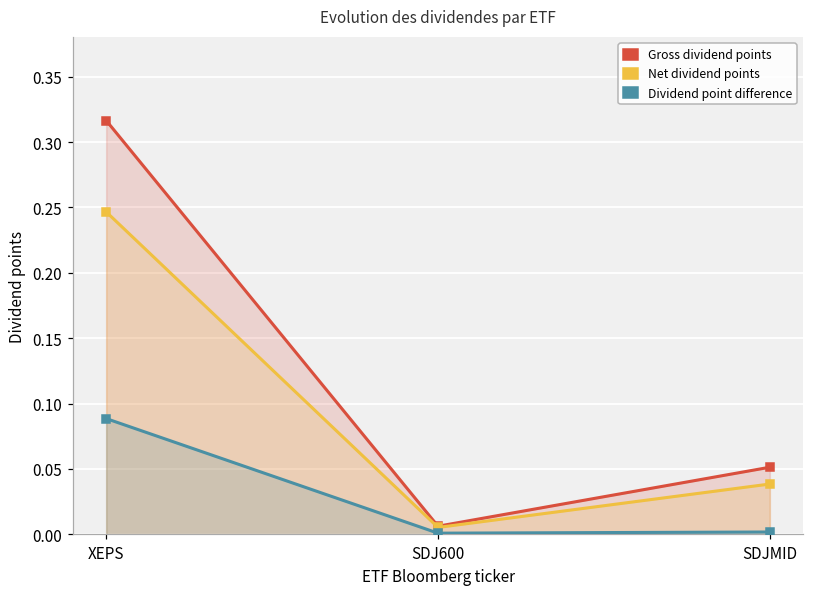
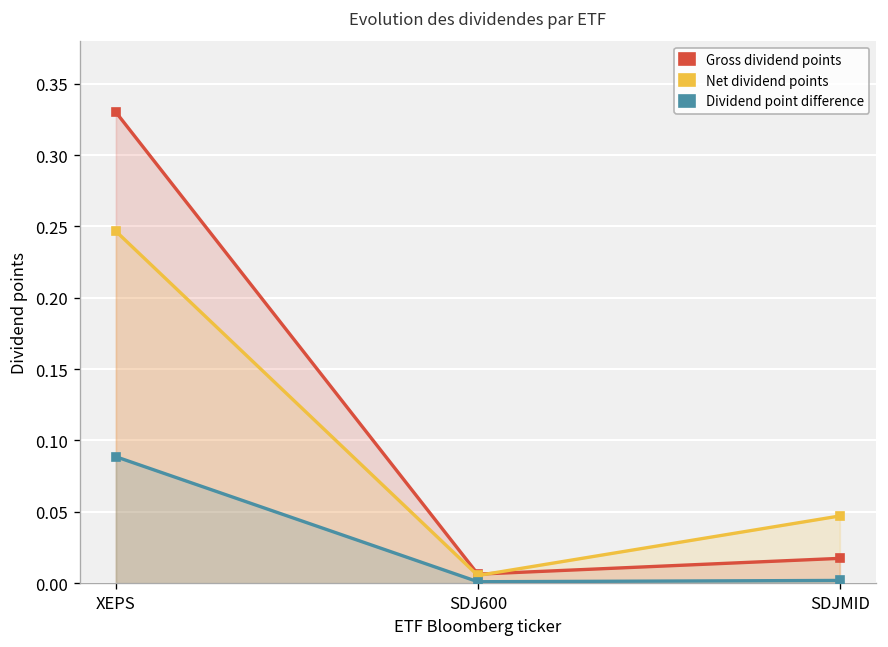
  {
    "Gross dividend points": {
-     "XEPS": 0.316,
-     "SDJMID": 0.051
+     "XEPS": 0.330,
+     "SDJMID": 0.017
    },
    "Net dividend points": {
      "XEPS": 0.247,
-     "SDJMID": 0.039
+     "SDJMID": 0.047
    },
    "Dividend point difference": {
      "XEPS": 0.089,
      "SDJ600": 0.001,
      "SDJMID": 0.002
    }
  }
